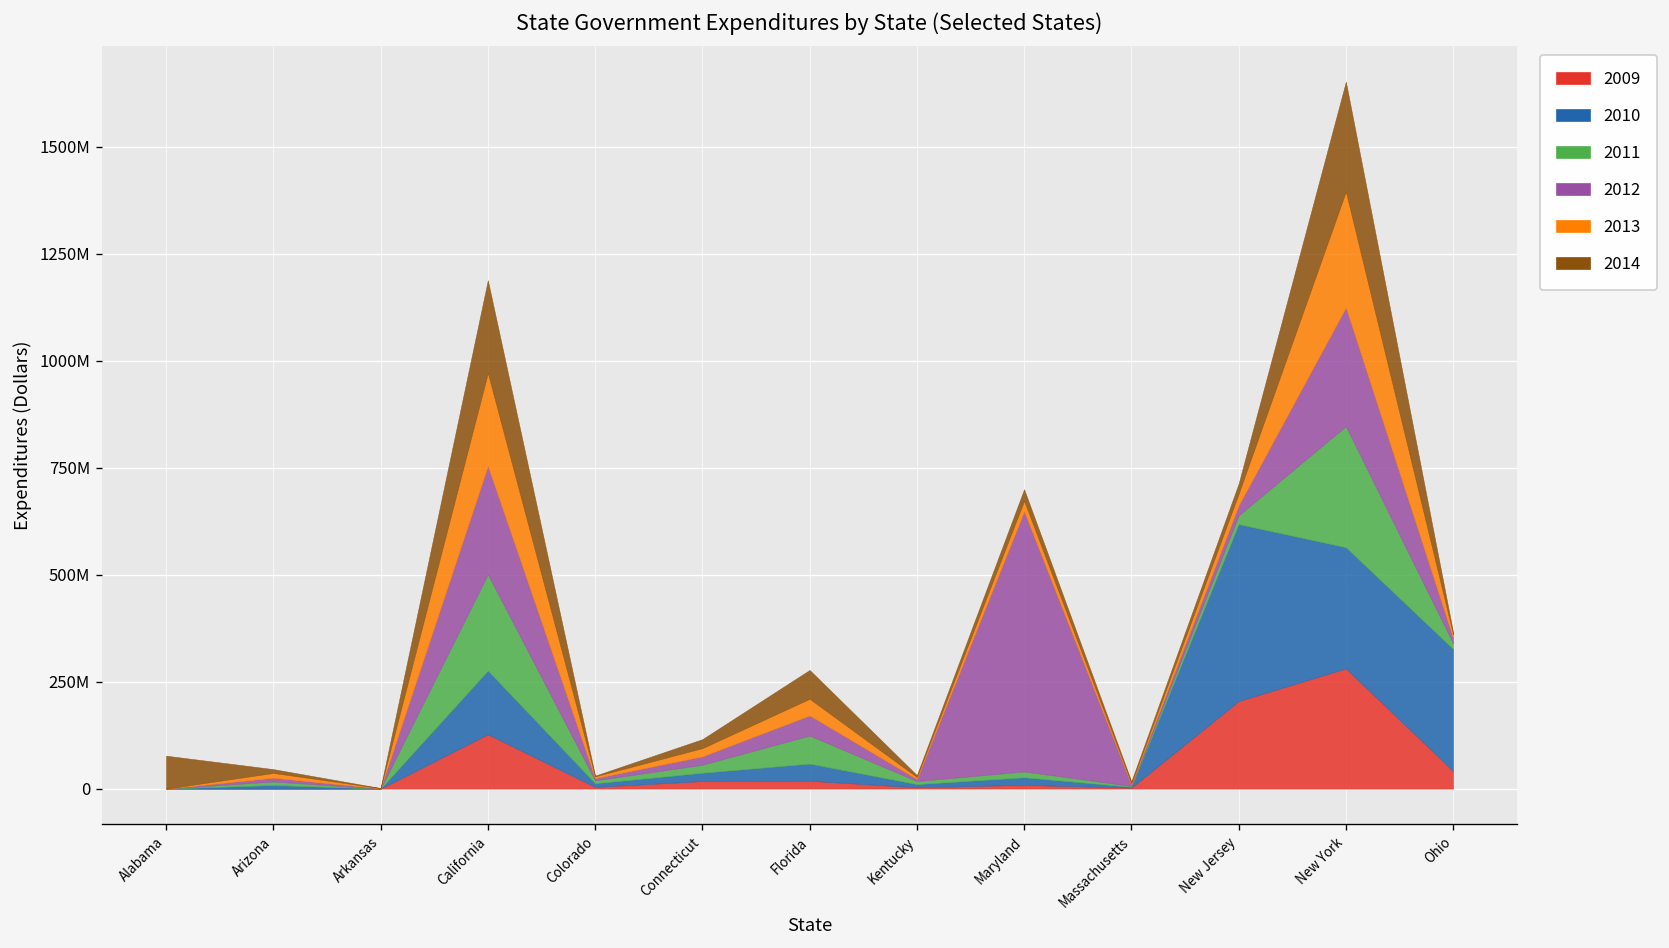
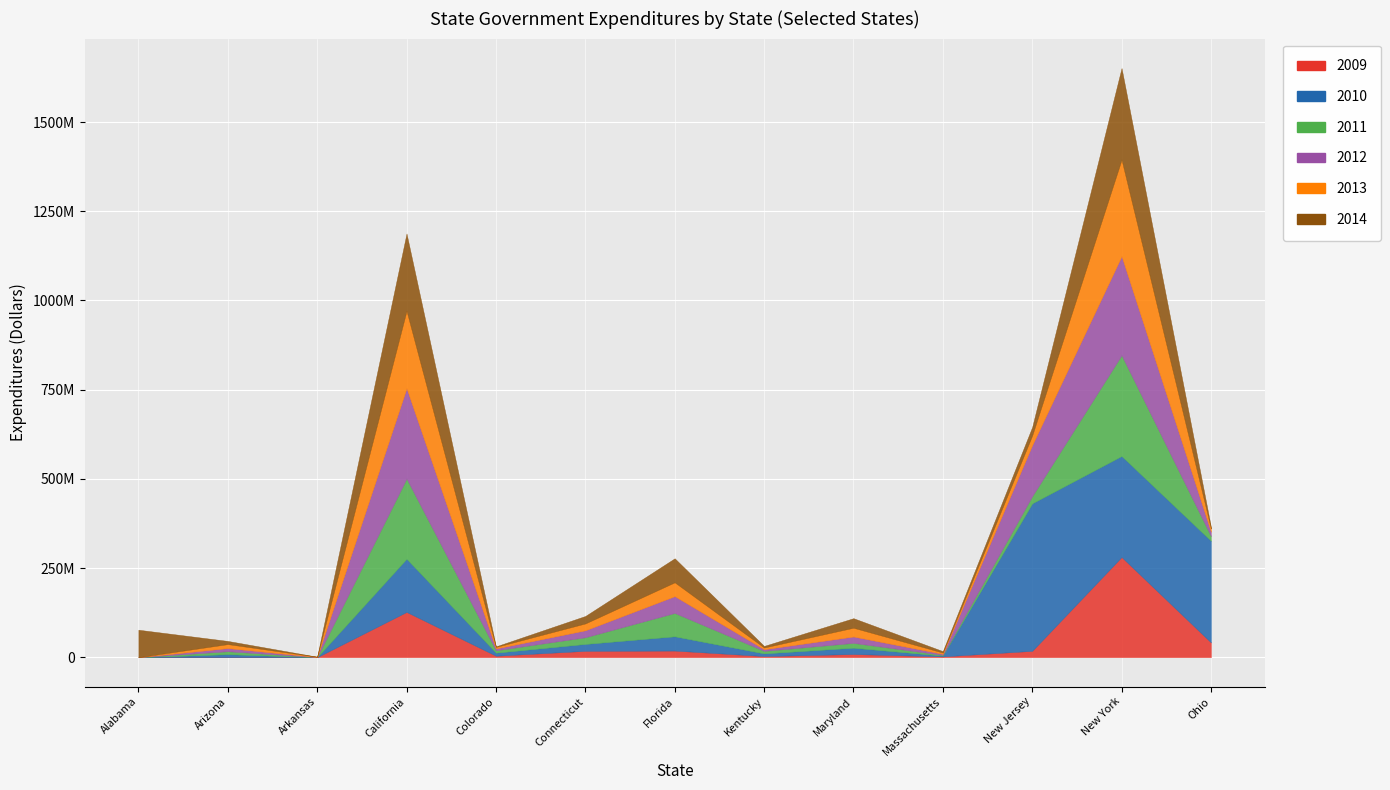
  {
    "2009": {
      "California": 130000000,
      "Connecticut": 20000000,
      "Florida": 20000000,
      "Maryland": 10000000,
-     "New Jersey": 200000000,
+     "New Jersey": 20000000,
      "New York": 280000000,
      "Ohio": 40000000
    },
    "2010": {
      "Arizona": 10000000,
      "California": 150000000,
      "Connecticut": 20000000,
      "Florida": 40000000,
      "Maryland": 20000000,
      "New Jersey": 410000000,
      "New York": 280000000,
      "Ohio": 280000000
    },
    "2011": {
      "Arizona": 10000000,
      "California": 230000000,
      "Connecticut": 20000000,
      "Florida": 70000000,
      "Maryland": 10000000,
      "New Jersey": 20000000,
      "New York": 280000000,
      "Ohio": 10000000
    },
    "2012": {
      "Arizona": 10000000,
      "California": 250000000,
      "Connecticut": 20000000,
      "Florida": 50000000,
-     "Maryland": 610000000,
-     "New Jersey": 20000000,
+     "Maryland": 20000000,
+     "New Jersey": 140000000,
      "New York": 280000000,
      "Ohio": 10000000
    },
    "2013": {
      "Arizona": 10000000,
      "California": 220000000,
      "Connecticut": 20000000,
      "Florida": 40000000,
      "Maryland": 20000000,
      "New Jersey": 30000000,
      "New York": 270000000
    },
    "2014": {
      "Alabama": 80000000,
      "Arizona": 10000000,
      "California": 220000000,
      "Connecticut": 20000000,
      "Florida": 70000000,
      "Maryland": 30000000,
      "New Jersey": 20000000,
      "New York": 260000000
    }
  }
